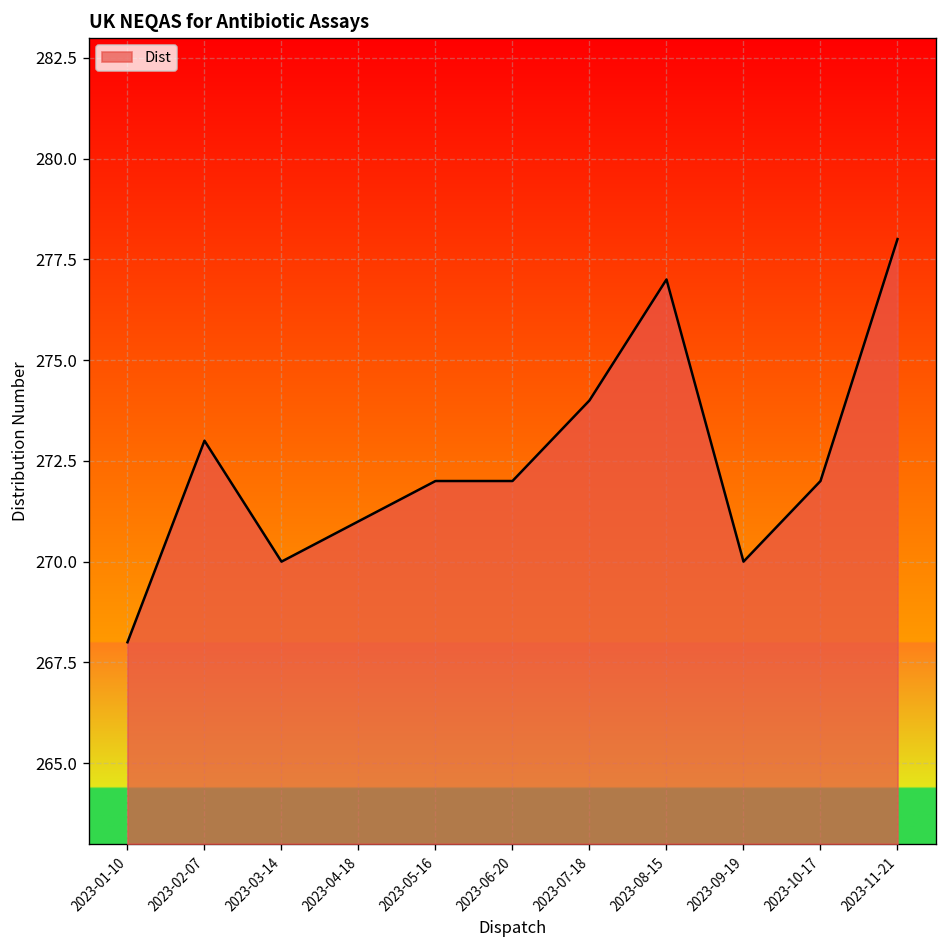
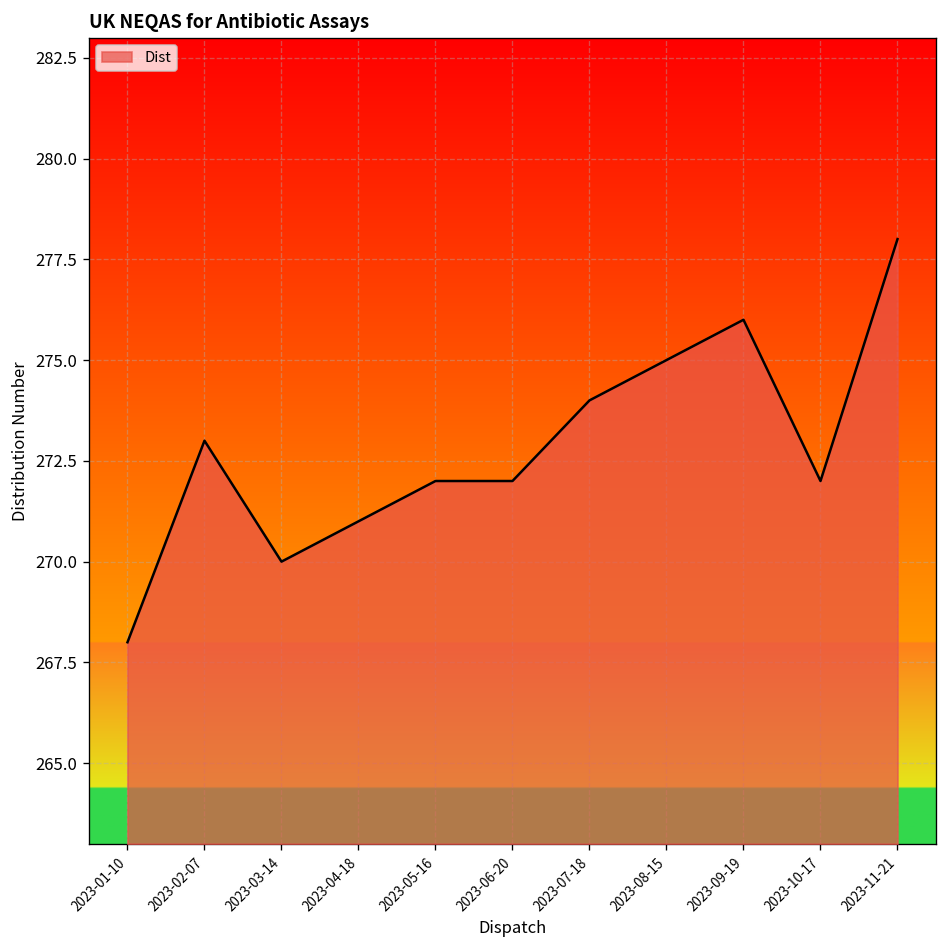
  {
    "2023-01-10": 268,
    "2023-02-07": 273,
    "2023-03-14": 270,
    "2023-04-18": 271,
    "2023-05-16": 272,
    "2023-06-20": 272,
    "2023-07-18": 274,
-   "2023-08-15": 277,
-   "2023-09-19": 270,
+   "2023-08-15": 275,
+   "2023-09-19": 276,
    "2023-10-17": 272,
    "2023-11-21": 278
  }
